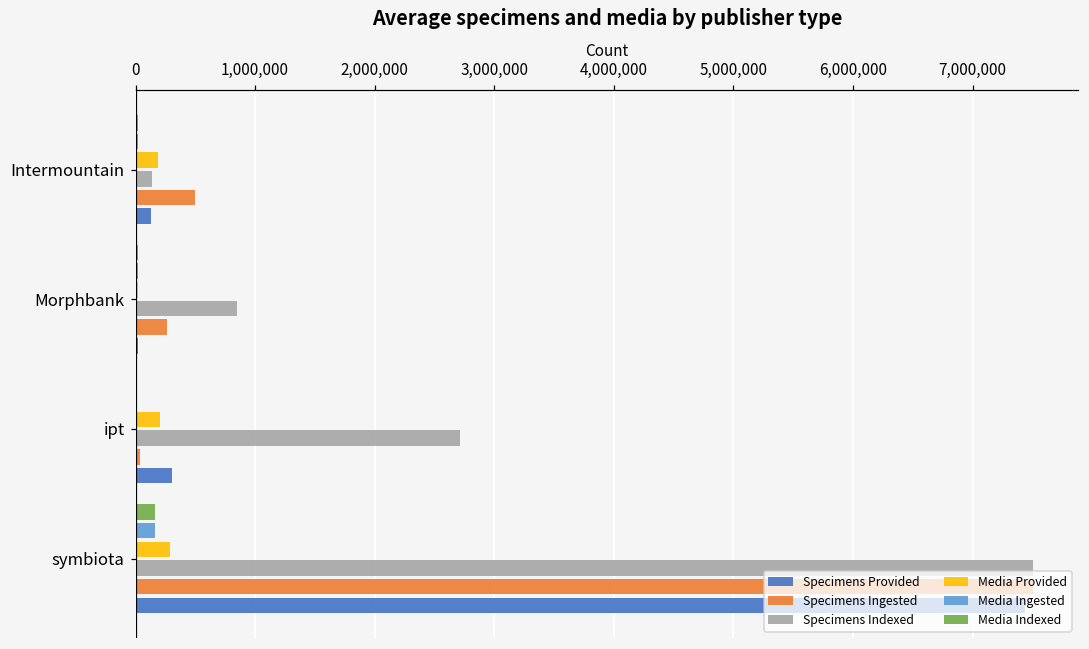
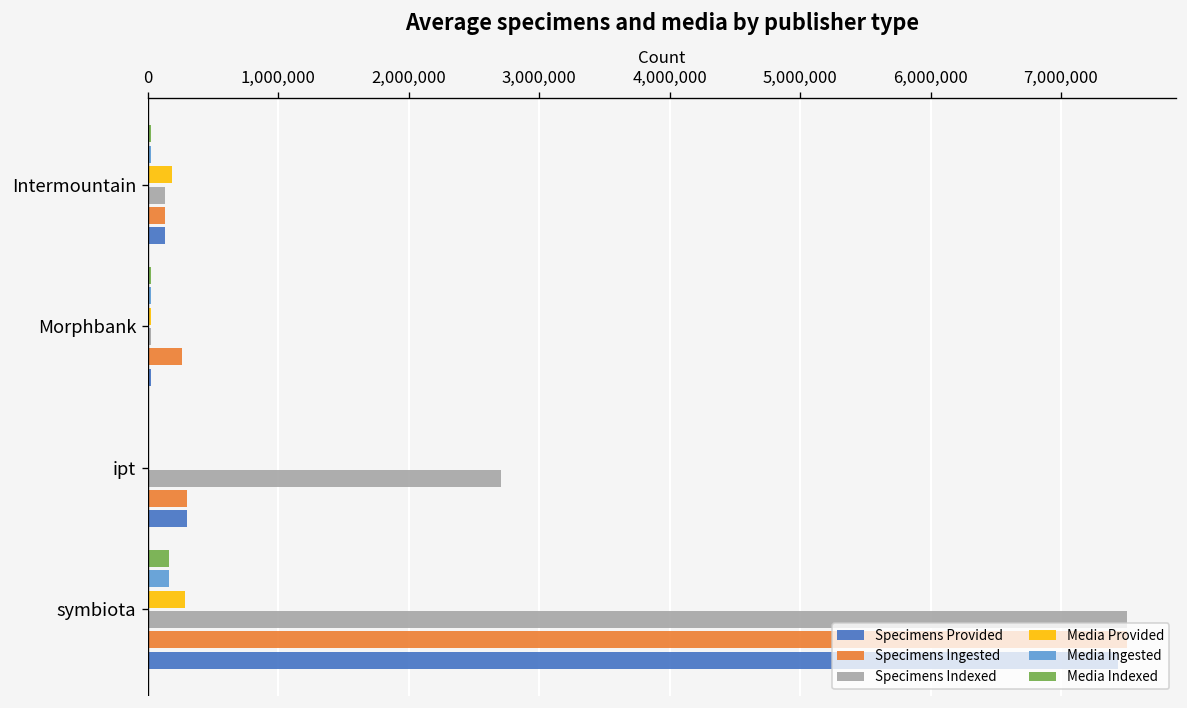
  {
    "Specimens Ingested": {
-     "Intermountain": "490,000",
+     "Intermountain": "130,000",
      "Morphbank": "260,000",
-     "ipt": "40,000"
+     "ipt": "300,000"
    },
    "Specimens Indexed": {
      "Intermountain": "130,000",
-     "Morphbank": "850,000",
+     "Morphbank": "20,000",
      "ipt": "2,710,000",
      "symbiota": "7,510,000"
    },
    "Media Provided": {
      "Intermountain": "190,000",
      "Morphbank": "20,000",
-     "ipt": "210,000",
+     "ipt": "0",
      "symbiota": "290,000"
    },
    "Media Indexed": {
      "Morphbank": "20,000",
      "symbiota": "160,000"
    }
  }
